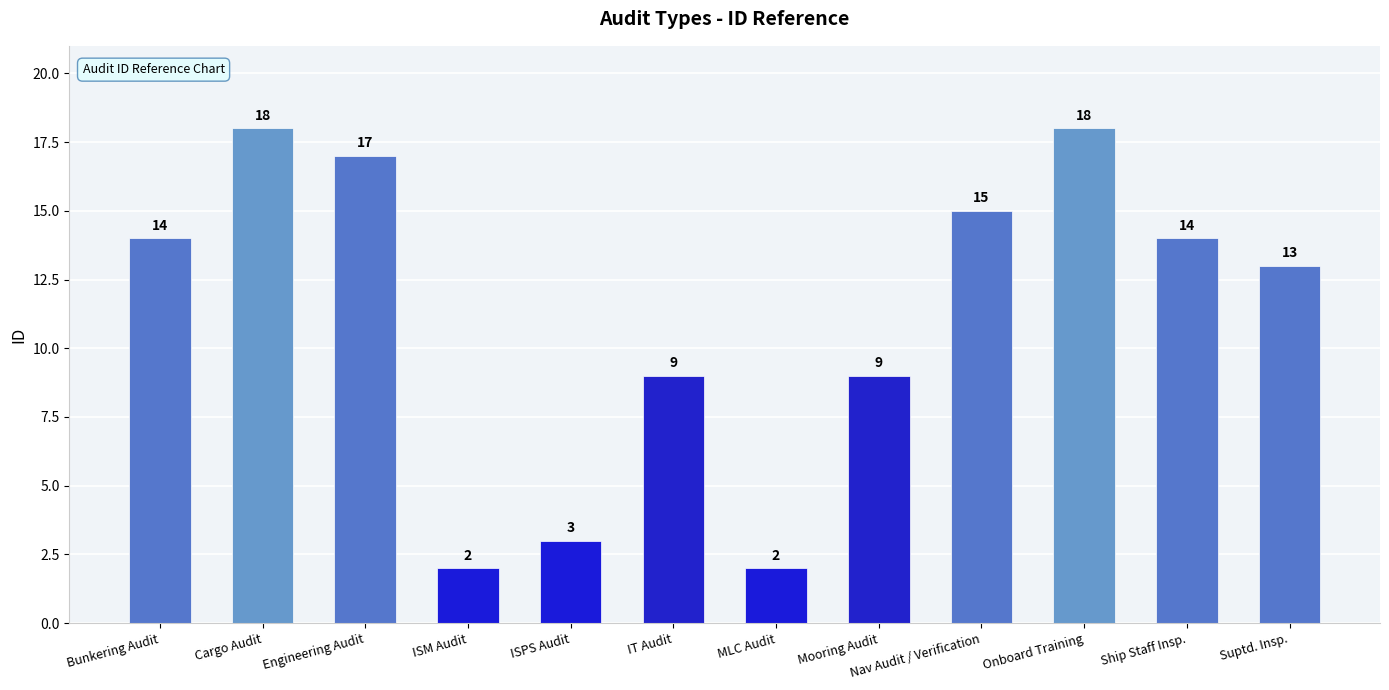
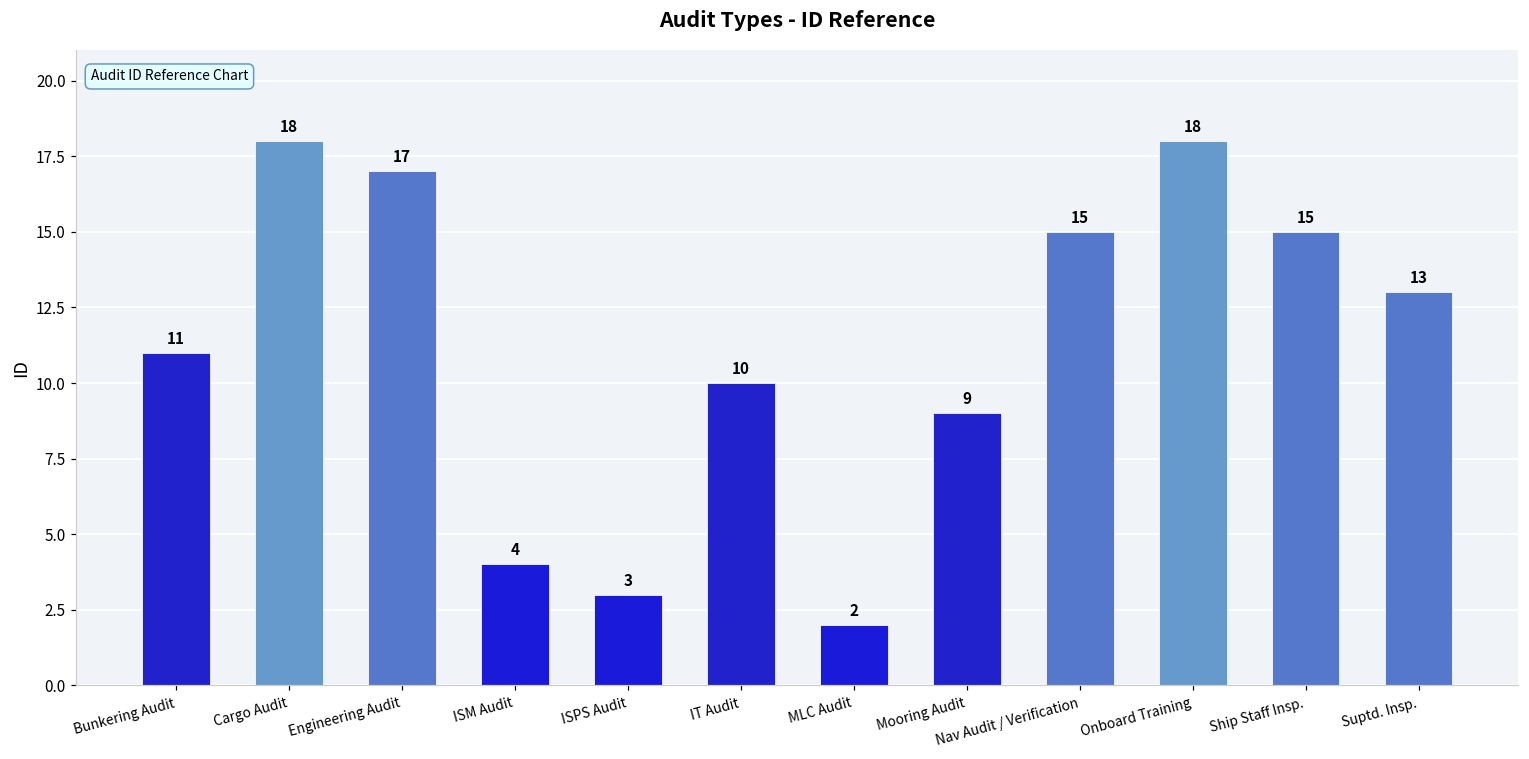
  {
-   "Bunkering Audit": 14,
+   "Bunkering Audit": 11,
    "Cargo Audit": 18,
    "Engineering Audit": 17,
-   "ISM Audit": 2,
+   "ISM Audit": 4,
    "ISPS Audit": 3,
-   "IT Audit": 9,
+   "IT Audit": 10,
    "MLC Audit": 2,
    "Mooring Audit": 9,
    "Nav Audit / Verification": 15,
    "Onboard Training": 18,
-   "Ship Staff Insp.": 14,
+   "Ship Staff Insp.": 15,
    "Suptd. Insp.": 13
  }
